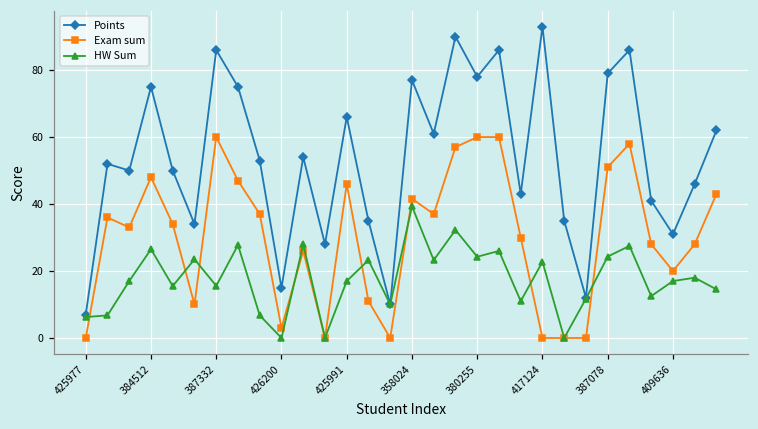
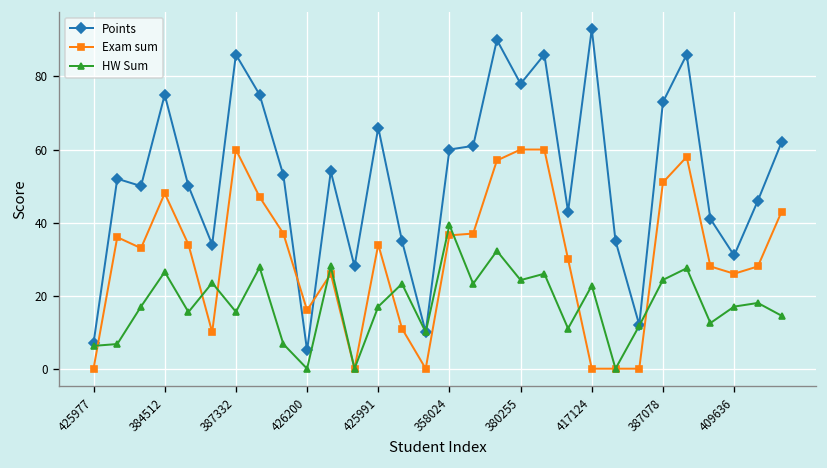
  {
    "Points": {
      "384512": 75,
      "387332": 86,
-     "426200": 15,
+     "426200": 5,
      "425991": 66,
-     "358024": 77,
+     "358024": 60,
      "380255": 78,
      "417124": 93,
-     "387078": 79,
+     "387078": 73,
      "409636": 31
    },
    "Exam sum": {
      "425977": 0,
      "384512": 48,
      "387332": 60,
-     "426200": 3,
-     "425991": 46,
-     "358024": 42,
+     "426200": 16,
+     "425991": 34,
+     "358024": 37,
      "380255": 60,
      "417124": 0,
      "387078": 51,
-     "409636": 20
+     "409636": 26
    },
    "HW Sum": {
      "384512": 27,
      "387332": 16,
      "426200": 0,
      "425991": 17,
      "358024": 39,
      "380255": 24,
      "417124": 23,
      "387078": 24,
      "409636": 17
    }
  }
